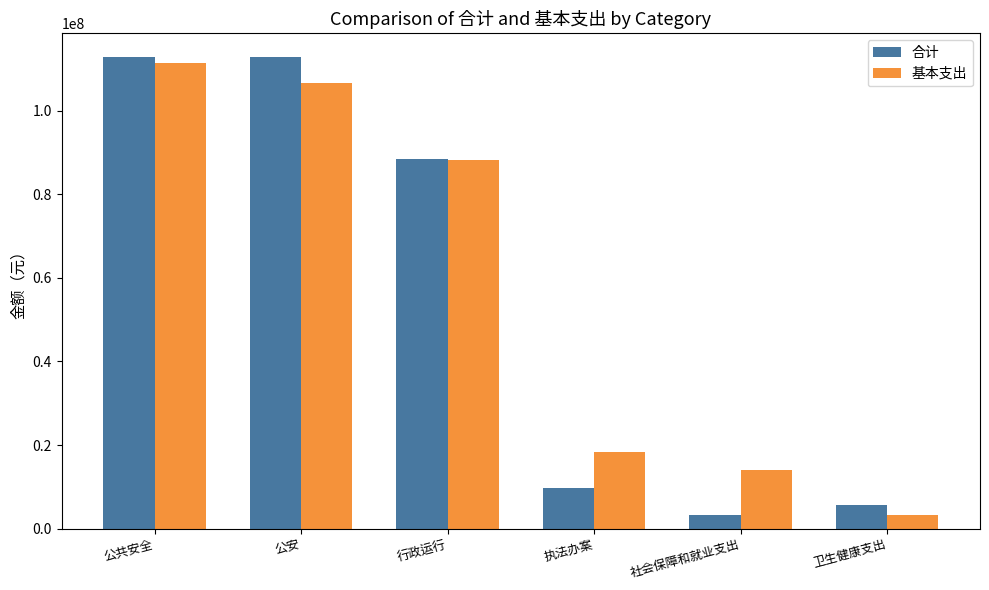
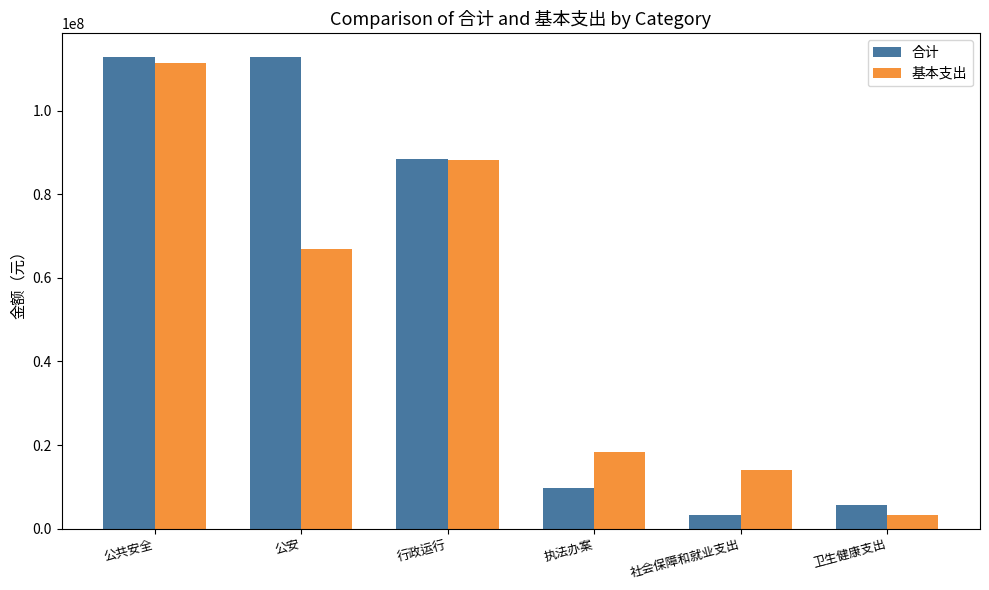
  {
    "合计": {
      "公共安全": 113000000,
      "公安": 113000000,
      "行政运行": 89000000,
      "执法办案": 10000000,
      "社会保障和就业支出": 3000000,
      "卫生健康支出": 6000000
    },
    "基本支出": {
      "公共安全": 111000000,
-     "公安": 107000000,
+     "公安": 67000000,
      "行政运行": 88000000,
      "执法办案": 18000000,
      "社会保障和就业支出": 14000000,
      "卫生健康支出": 3000000
    }
  }
